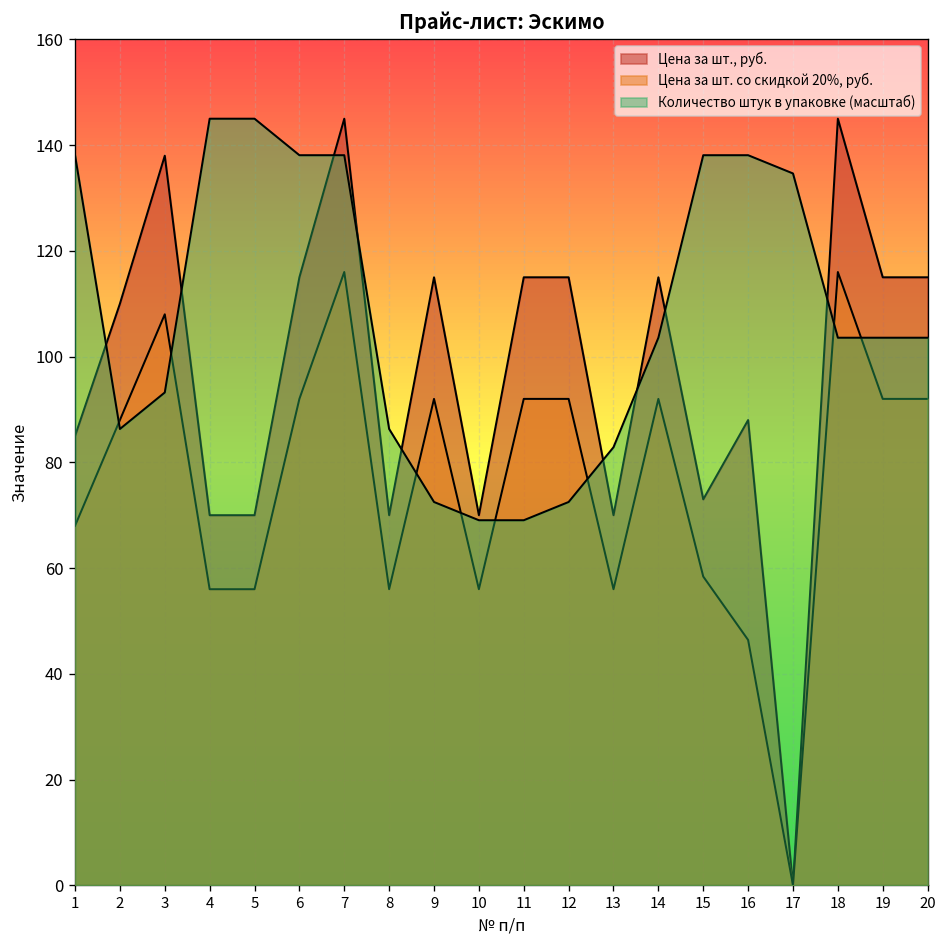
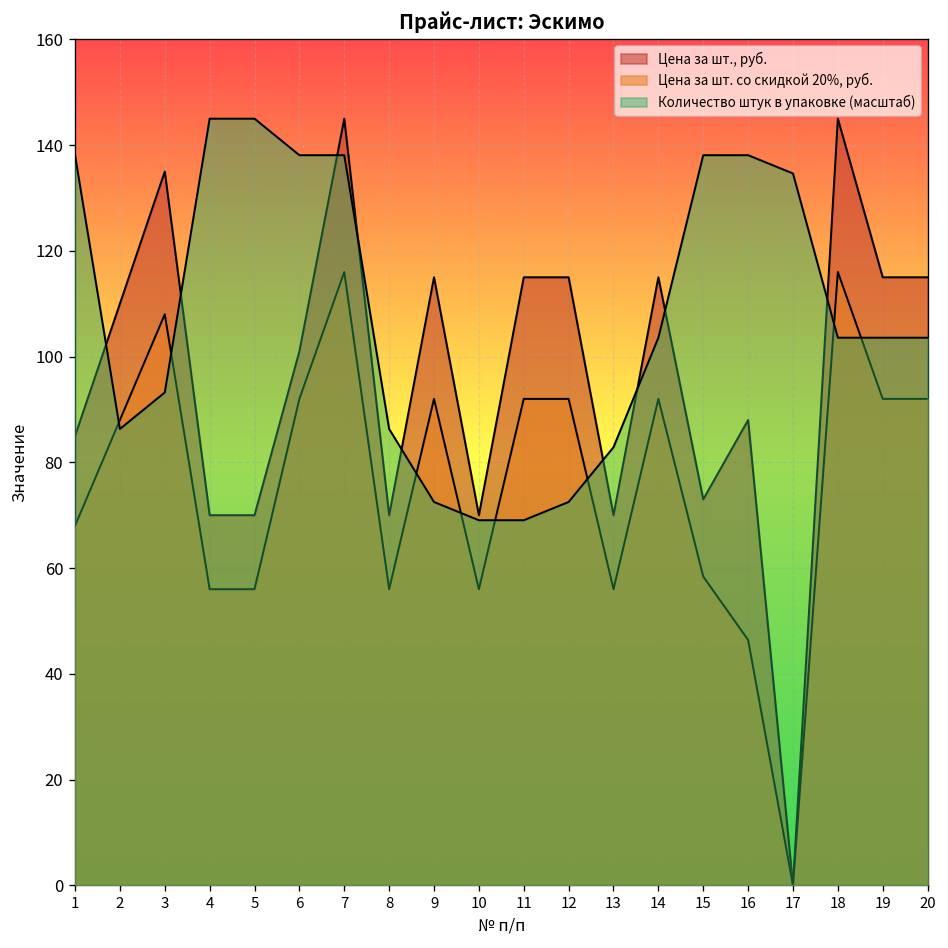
  {
    "Цена за шт., руб.": {
      "1": 85,
      "2": 110,
-     "3": 138,
+     "3": 135,
      "4": 70,
      "5": 70,
-     "6": 115,
+     "6": 101,
      "7": 145,
      "8": 70,
      "9": 115,
      "10": 70,
      "11": 115,
      "12": 115,
      "13": 70,
      "14": 115,
      "15": 73,
      "16": 88,
      "18": 145,
      "19": 115,
      "20": 115
    },
    "Цена за шт. со скидкой 20%, руб.": {
      "1": 68,
      "2": 88,
      "3": 108,
      "4": 56,
      "5": 56,
      "6": 92,
      "7": 116,
      "8": 56,
      "9": 92,
      "10": 56,
      "11": 92,
      "12": 92,
      "13": 56,
      "14": 92,
      "15": 58,
      "16": 46,
      "18": 116,
      "19": 92,
      "20": 92
    },
    "Количество штук в упаковке (масштаб)": {
      "1": 138,
      "2": 86,
      "3": 93,
      "4": 145,
      "5": 145,
      "6": 138,
      "7": 138,
      "8": 86,
      "9": 73,
      "10": 69,
      "11": 69,
      "12": 73,
      "13": 83,
      "14": 104,
      "15": 138,
      "16": 138,
      "17": 135,
      "18": 104,
      "19": 104,
      "20": 104
    }
  }
